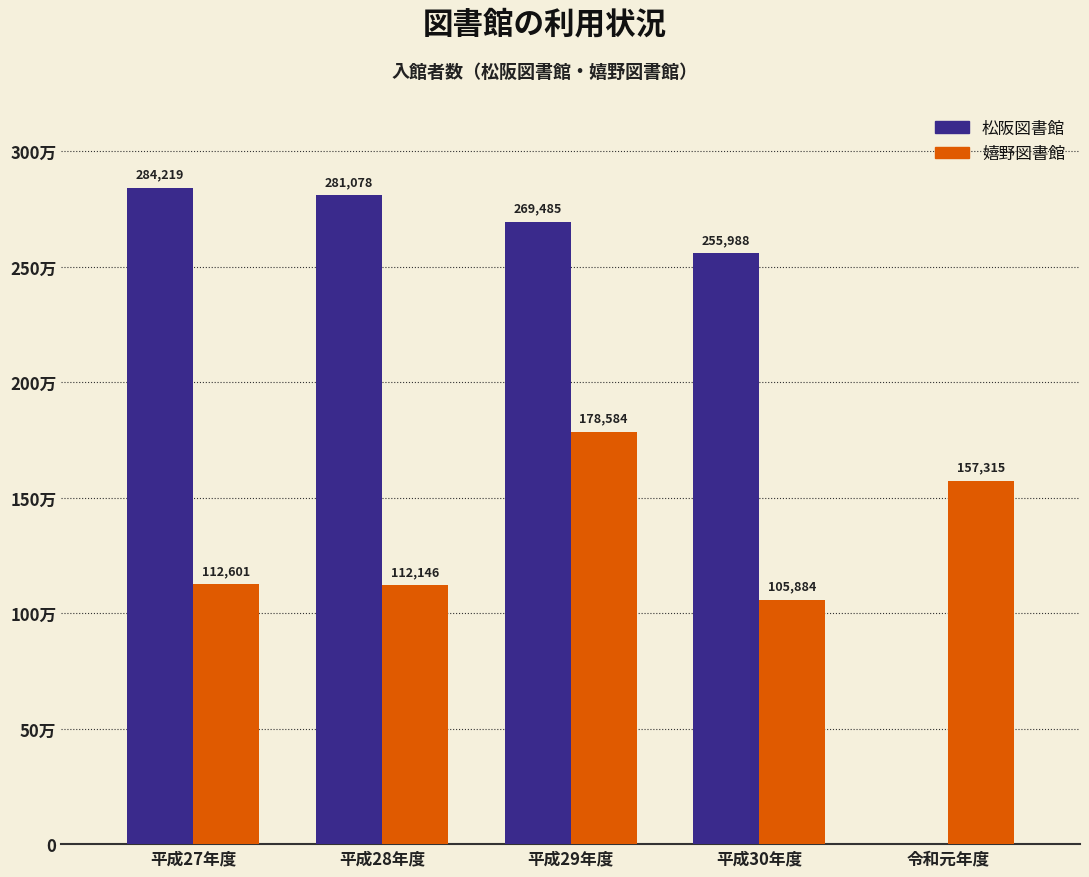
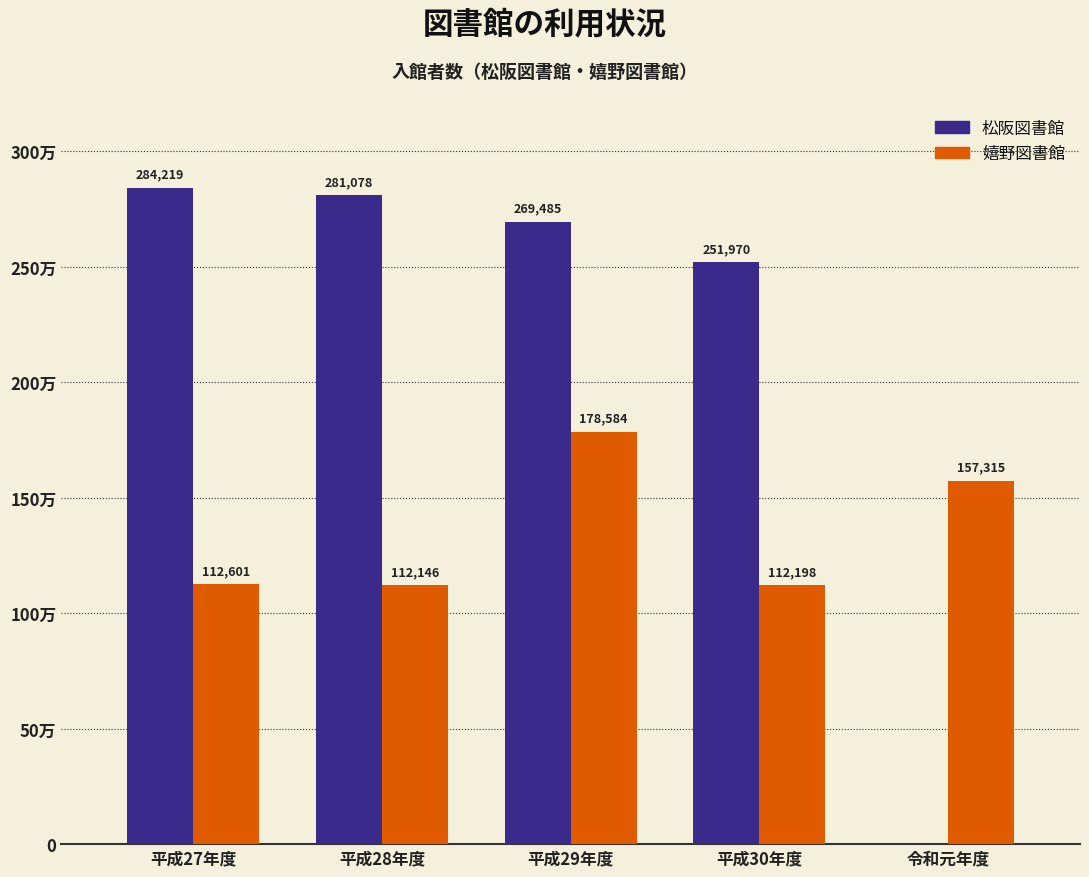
  {
    "松阪図書館": {
      "平成27年度": "284,219",
      "平成28年度": "281,078",
      "平成29年度": "269,485",
-     "平成30年度": "255,988"
+     "平成30年度": "251,970"
    },
    "嬉野図書館": {
      "平成27年度": "112,601",
      "平成28年度": "112,146",
      "平成29年度": "178,584",
-     "平成30年度": "105,884",
+     "平成30年度": "112,198",
      "令和元年度": "157,315"
    }
  }
